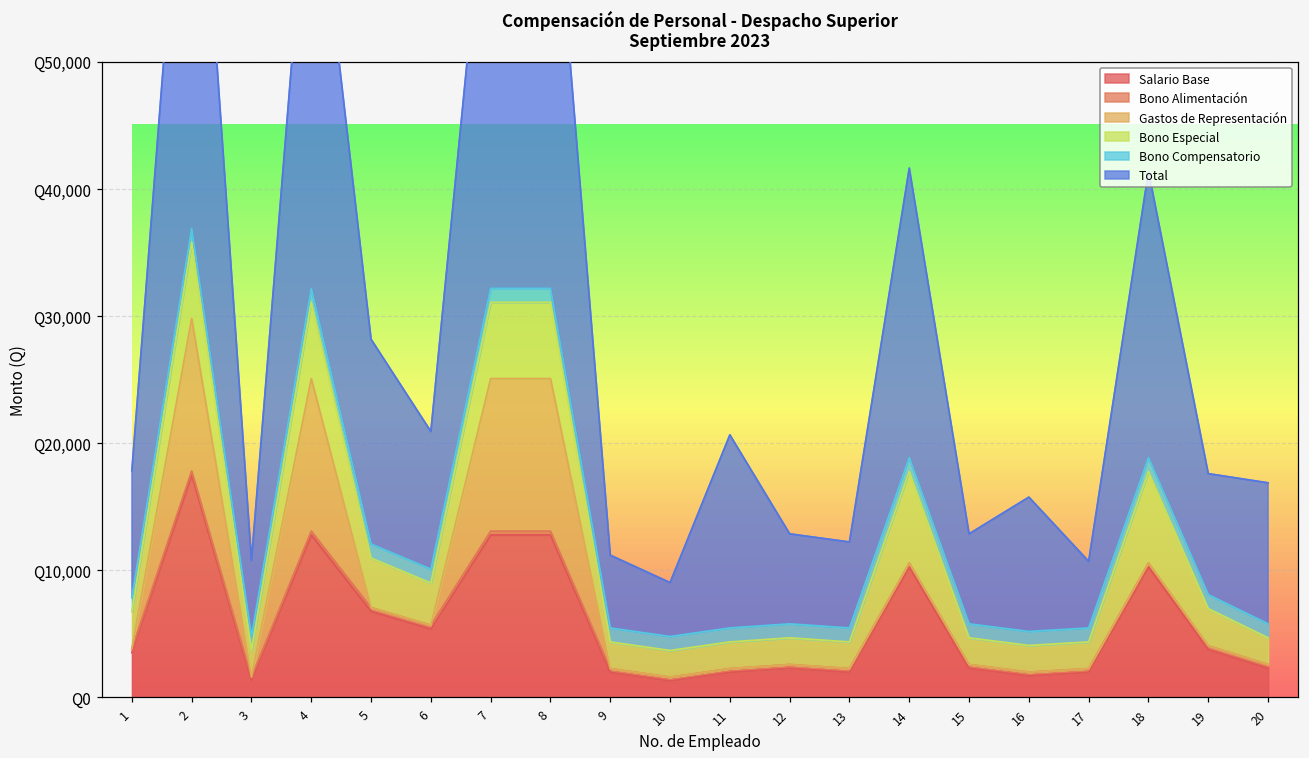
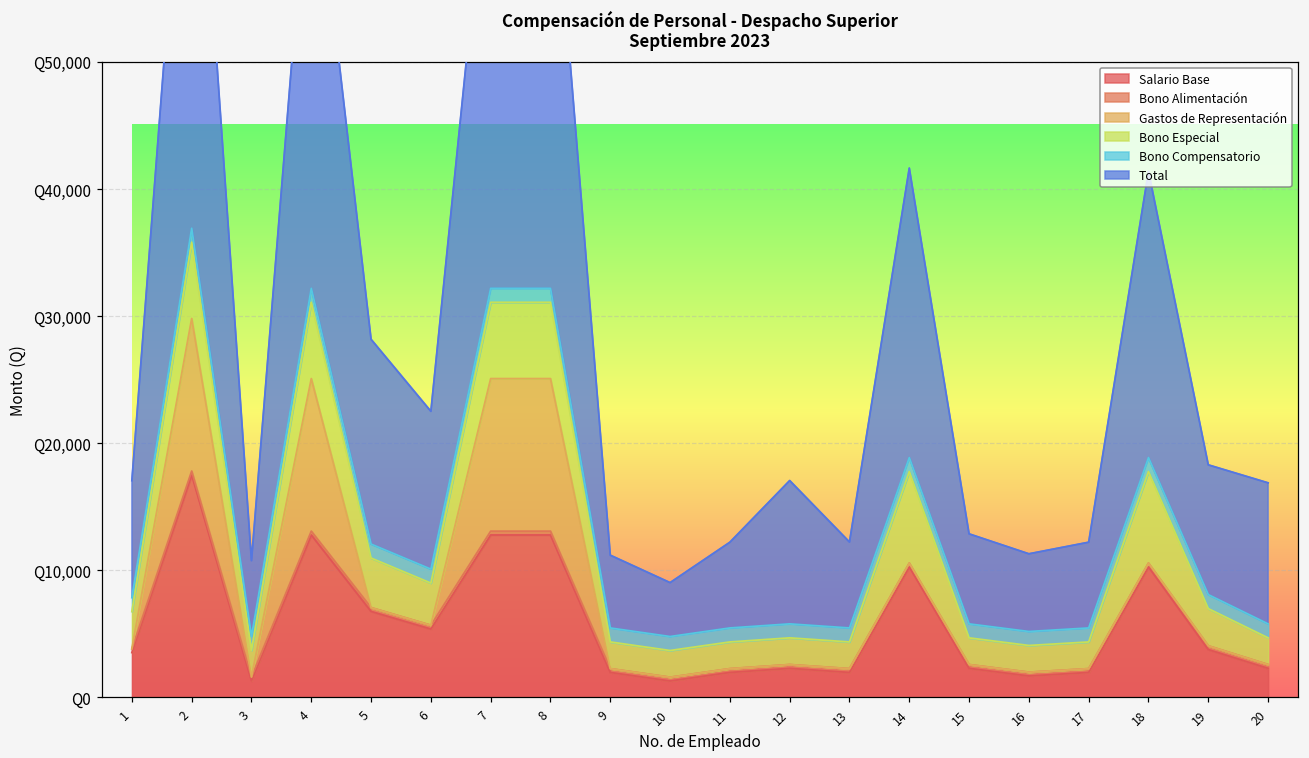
  {
    "Bono Compensatorio": {
      "1": "Q1,100",
      "2": "Q1,100",
      "3": "Q1,100",
      "4": "Q1,100",
      "5": "Q1,100",
      "6": "Q1,100",
      "7": "Q1,100",
      "8": "Q1,100",
      "9": "Q1,100",
      "10": "Q1,100",
      "11": "Q1,100",
      "12": "Q1,100",
      "13": "Q1,100",
      "14": "Q1,100",
      "15": "Q1,100",
      "16": "Q1,100",
      "17": "Q1,100",
      "18": "Q1,100",
      "19": "Q1,100",
      "20": "Q1,100"
    },
    "Total": {
-     "1": "Q10,000",
+     "1": "Q9,200",
      "3": "Q6,000",
      "5": "Q16,100",
-     "6": "Q10,800",
+     "6": "Q12,400",
      "9": "Q5,700",
      "10": "Q4,200",
-     "11": "Q15,200",
-     "12": "Q7,100",
+     "11": "Q6,700",
+     "12": "Q11,300",
      "13": "Q6,800",
      "14": "Q22,800",
      "15": "Q7,100",
-     "16": "Q10,600",
-     "17": "Q5,200",
-     "19": "Q9,500",
+     "16": "Q6,100",
+     "17": "Q6,700",
+     "19": "Q10,200",
      "20": "Q11,100"
    }
  }
